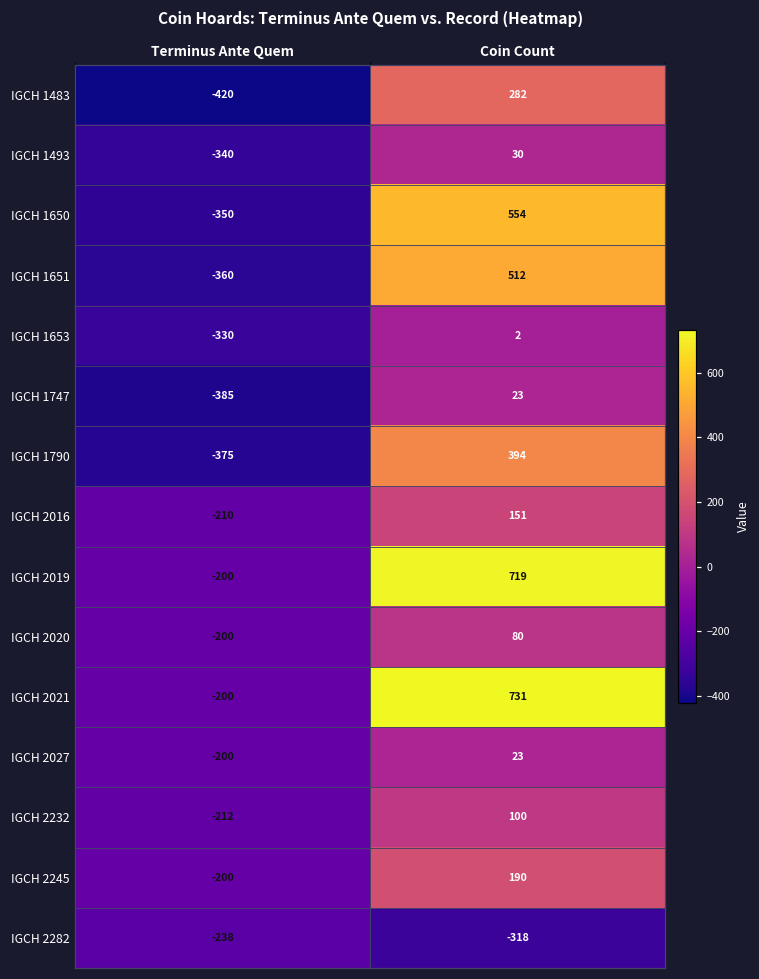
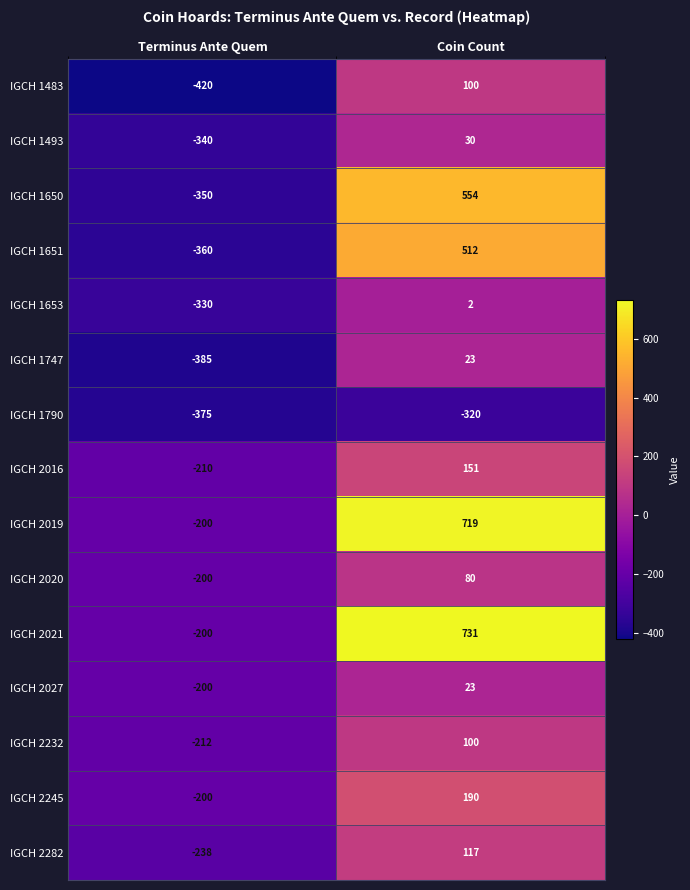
  {
    "IGCH 1483": {
      "Terminus Ante Quem": -420,
-     "Coin Count": 282
+     "Coin Count": 100
    },
    "IGCH 1493": {
      "Terminus Ante Quem": -340,
      "Coin Count": 30
    },
    "IGCH 1650": {
      "Terminus Ante Quem": -350,
      "Coin Count": 554
    },
    "IGCH 1651": {
      "Terminus Ante Quem": -360,
      "Coin Count": 512
    },
    "IGCH 1653": {
      "Terminus Ante Quem": -330,
      "Coin Count": 2
    },
    "IGCH 1747": {
      "Terminus Ante Quem": -385,
      "Coin Count": 23
    },
    "IGCH 1790": {
      "Terminus Ante Quem": -375,
-     "Coin Count": 394
+     "Coin Count": -320
    },
    "IGCH 2016": {
      "Terminus Ante Quem": -210,
      "Coin Count": 151
    },
    "IGCH 2019": {
      "Terminus Ante Quem": -200,
      "Coin Count": 719
    },
    "IGCH 2020": {
      "Terminus Ante Quem": -200,
      "Coin Count": 80
    },
    "IGCH 2021": {
      "Terminus Ante Quem": -200,
      "Coin Count": 731
    },
    "IGCH 2027": {
      "Terminus Ante Quem": -200,
      "Coin Count": 23
    },
    "IGCH 2232": {
      "Terminus Ante Quem": -212,
      "Coin Count": 100
    },
    "IGCH 2245": {
      "Terminus Ante Quem": -200,
      "Coin Count": 190
    },
    "IGCH 2282": {
      "Terminus Ante Quem": -238,
-     "Coin Count": -318
+     "Coin Count": 117
    }
  }
